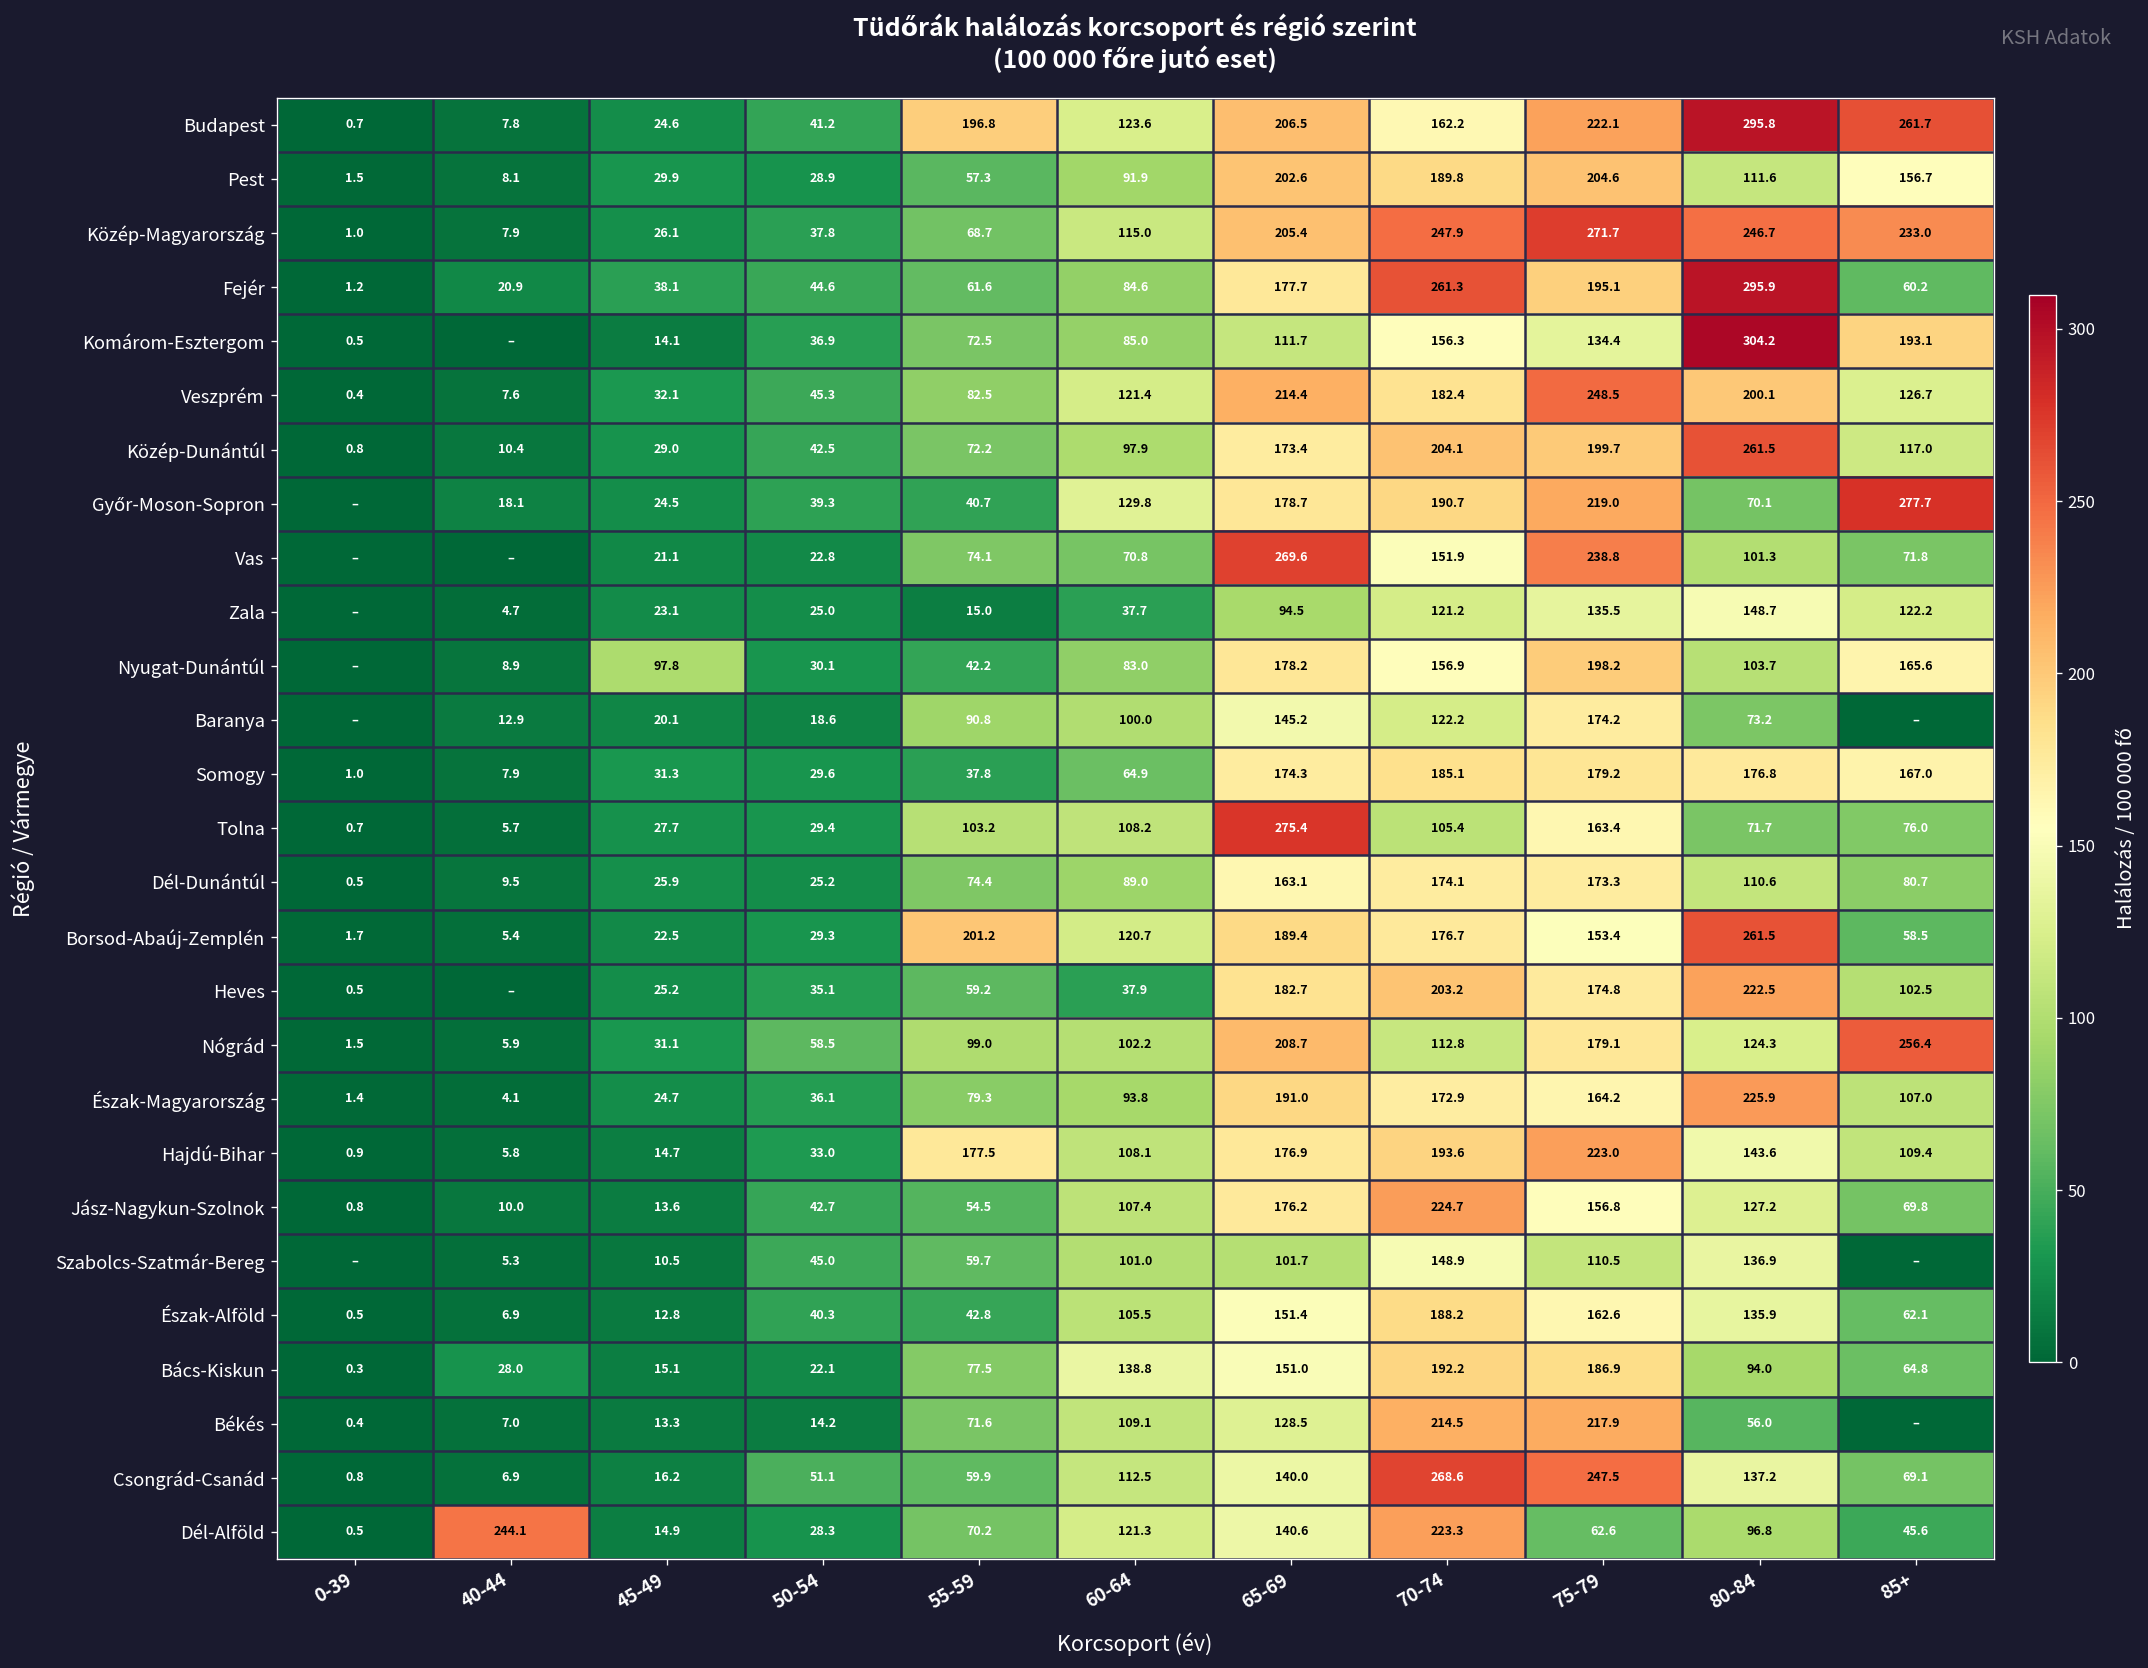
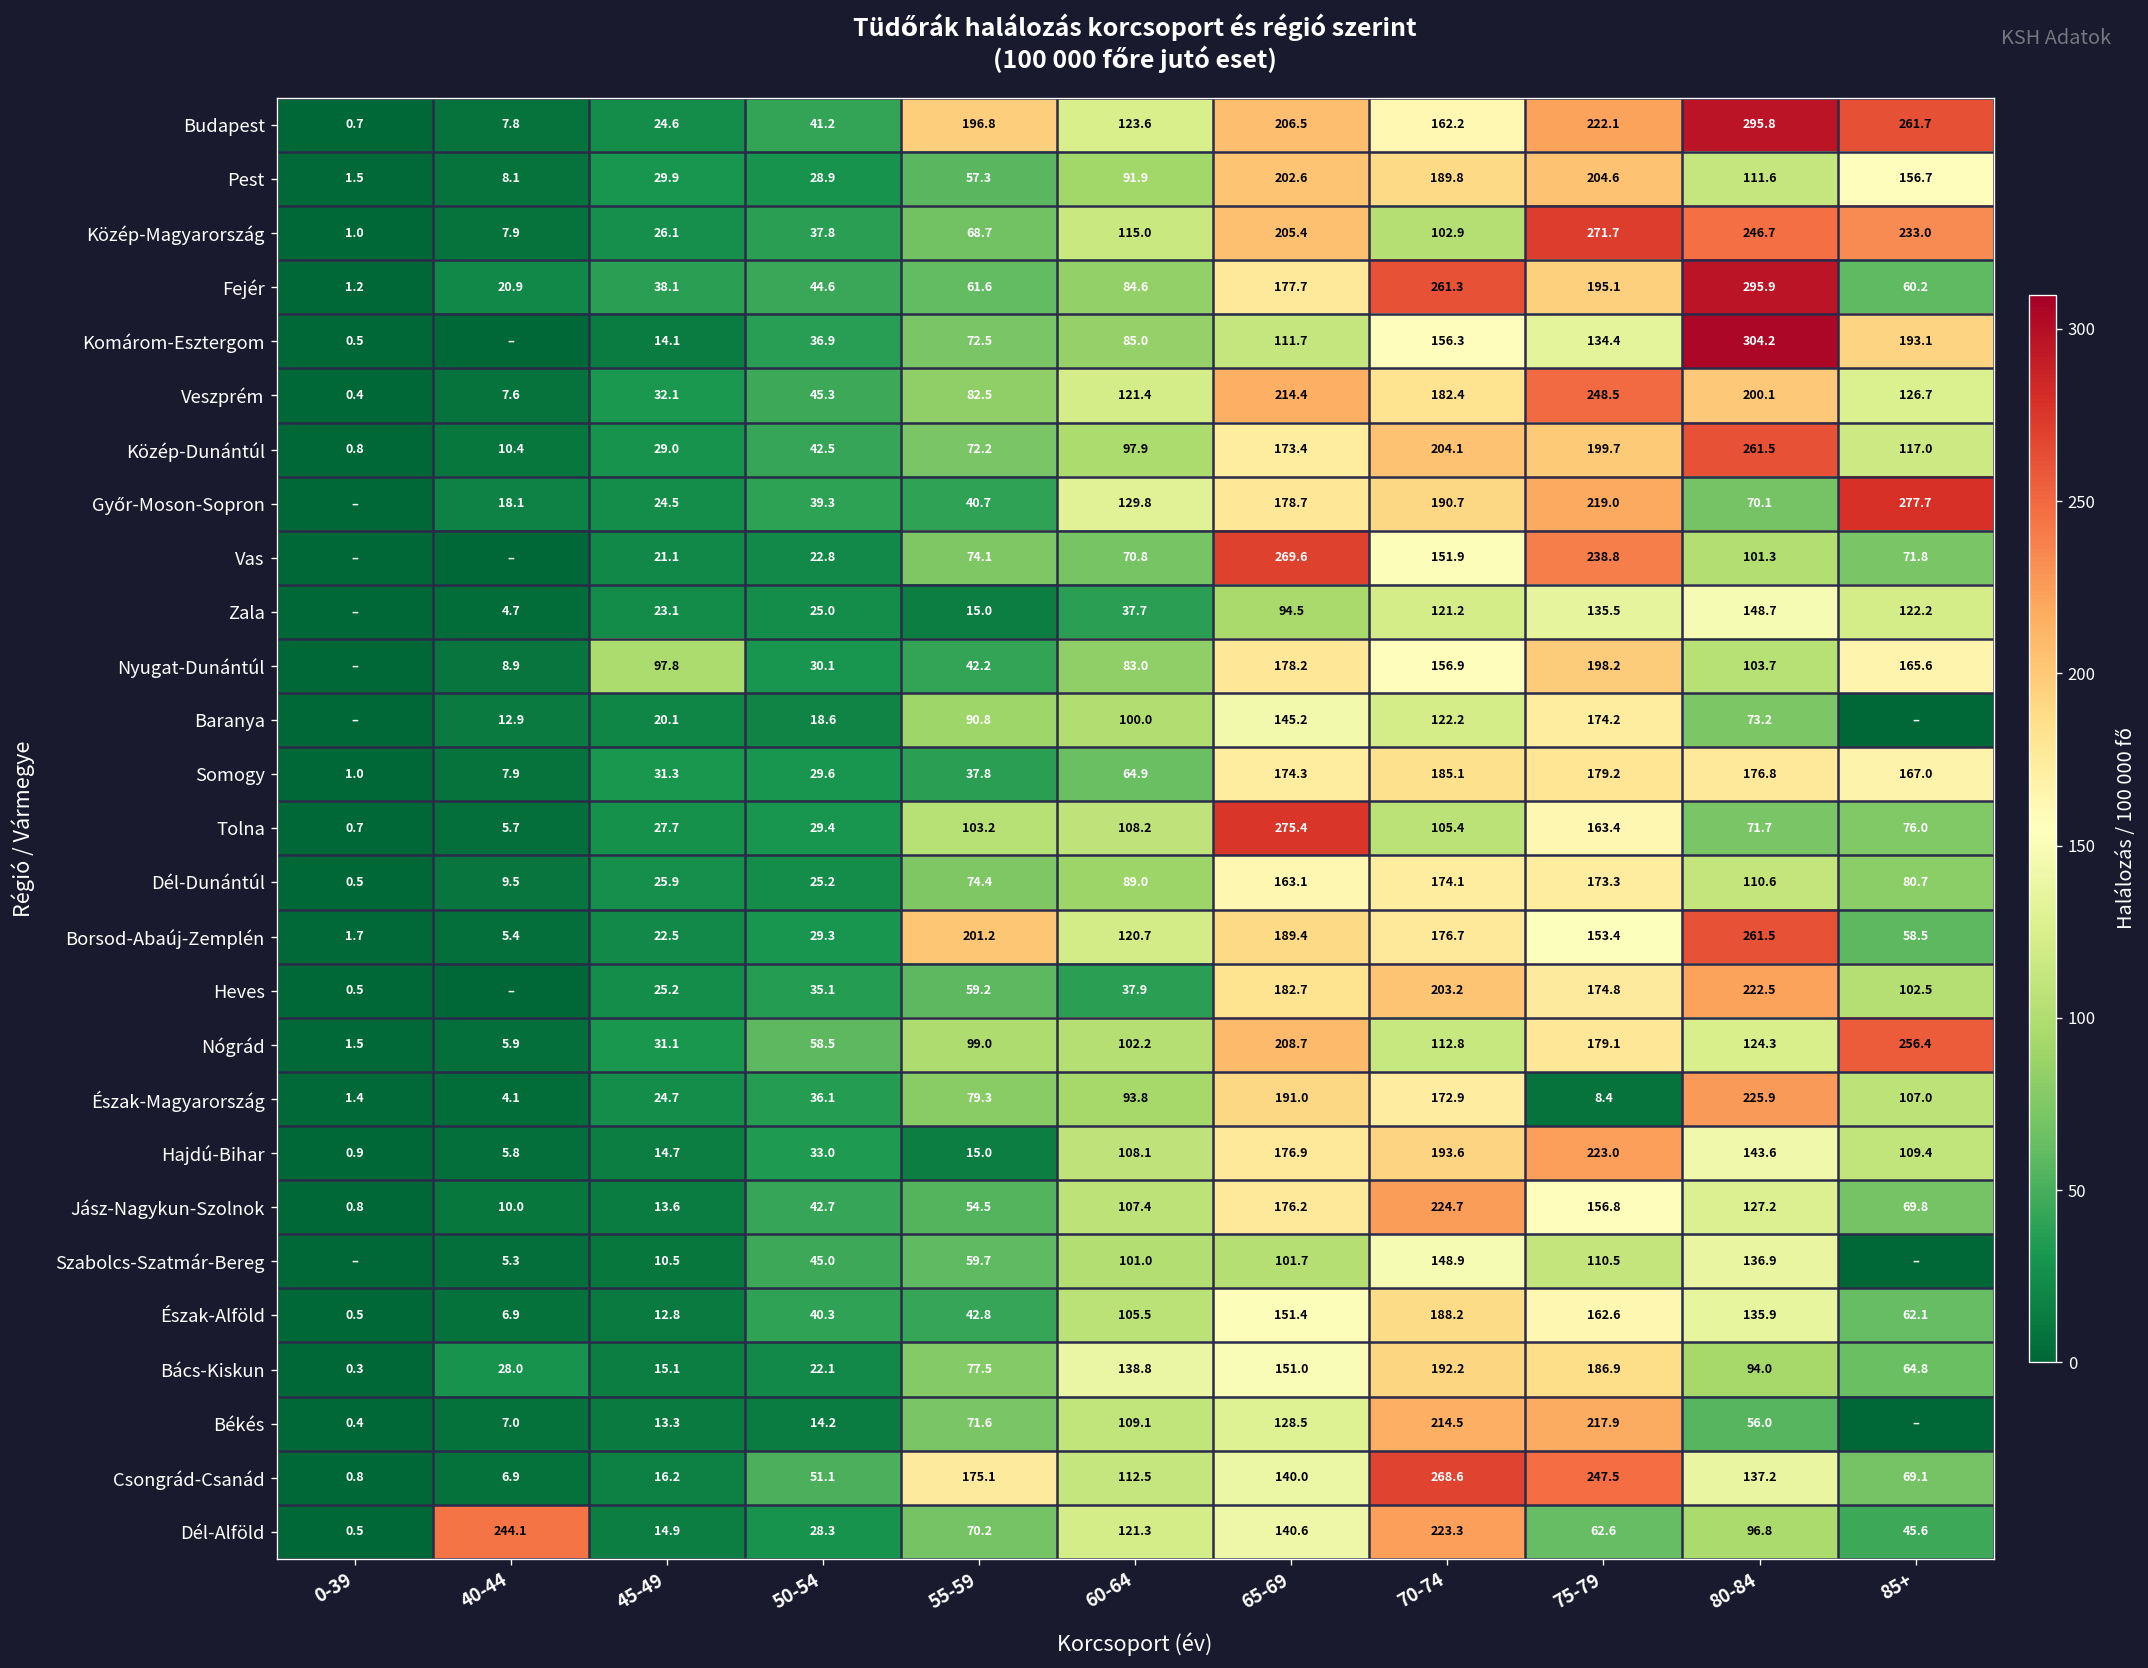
  {
    "Közép-Magyarország": {
      "0-39": 1.0,
      "40-44": 7.9,
      "45-49": 26.1,
      "50-54": 37.8,
      "55-59": 68.7,
      "60-64": 115.0,
      "65-69": 205.4,
-     "70-74": 247.9,
+     "70-74": 102.9,
      "75-79": 271.7,
      "80-84": 246.7,
      "85+": 233.0
    },
    "Észak-Magyarország": {
      "0-39": 1.4,
      "40-44": 4.1,
      "45-49": 24.7,
      "50-54": 36.1,
      "55-59": 79.3,
      "60-64": 93.8,
      "65-69": 191.0,
      "70-74": 172.9,
-     "75-79": 164.2,
+     "75-79": 8.4,
      "80-84": 225.9,
      "85+": 107.0
    },
    "Hajdú-Bihar": {
      "0-39": 0.9,
      "40-44": 5.8,
      "45-49": 14.7,
      "50-54": 33.0,
-     "55-59": 177.5,
+     "55-59": 15.0,
      "60-64": 108.1,
      "65-69": 176.9,
      "70-74": 193.6,
      "75-79": 223.0,
      "80-84": 143.6,
      "85+": 109.4
    },
    "Csongrád-Csanád": {
      "0-39": 0.8,
      "40-44": 6.9,
      "45-49": 16.2,
      "50-54": 51.1,
-     "55-59": 59.9,
+     "55-59": 175.1,
      "60-64": 112.5,
      "65-69": 140.0,
      "70-74": 268.6,
      "75-79": 247.5,
      "80-84": 137.2,
      "85+": 69.1
    }
  }
